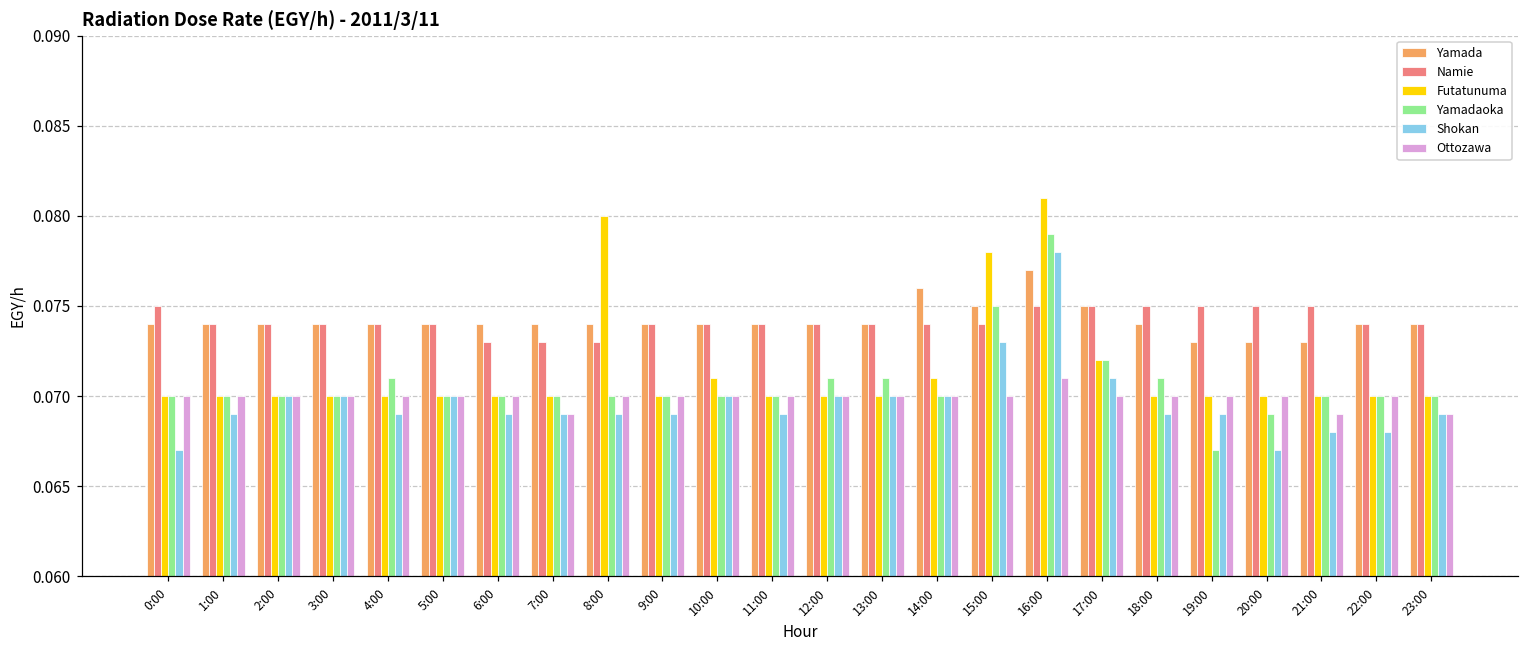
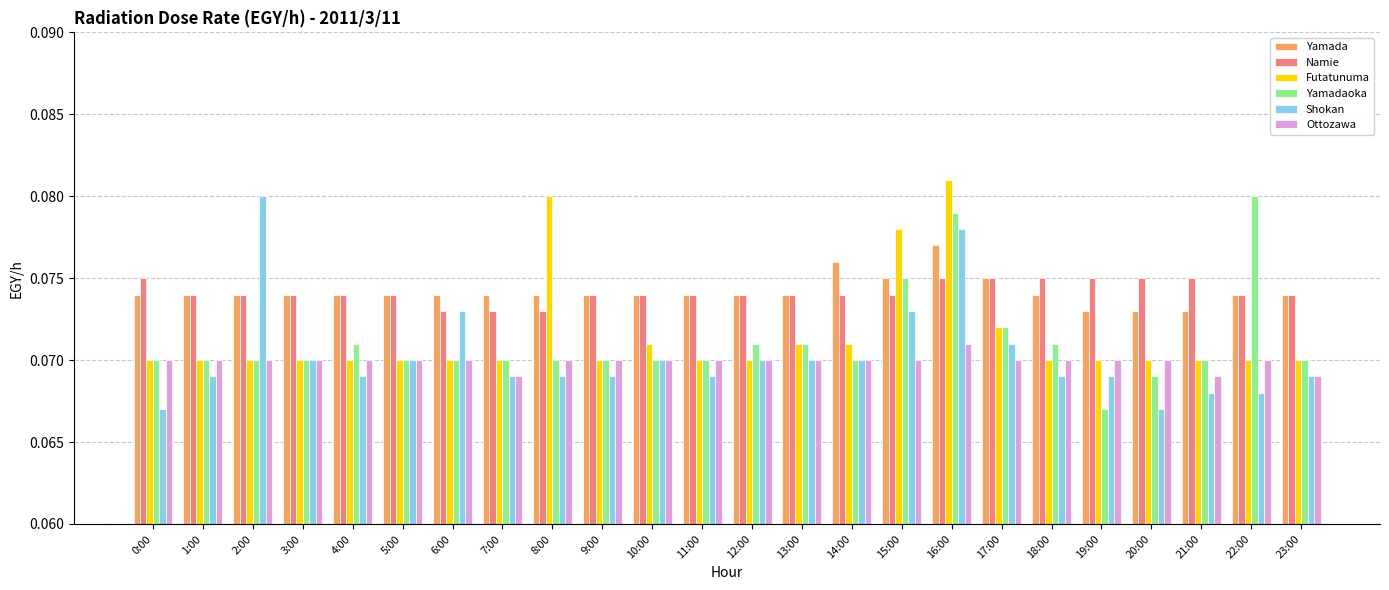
  {
    "Futatunuma": {
      "0:00": 0.070,
      "1:00": 0.070,
      "2:00": 0.070,
      "3:00": 0.070,
      "4:00": 0.070,
      "5:00": 0.070,
      "6:00": 0.070,
      "7:00": 0.070,
      "8:00": 0.080,
      "9:00": 0.070,
      "10:00": 0.071,
      "11:00": 0.070,
      "12:00": 0.070,
-     "13:00": 0.070,
+     "13:00": 0.071,
      "14:00": 0.071,
      "15:00": 0.078,
      "16:00": 0.081,
      "17:00": 0.072,
      "18:00": 0.070,
      "19:00": 0.070,
      "20:00": 0.070,
      "21:00": 0.070,
      "22:00": 0.070,
      "23:00": 0.070
    },
    "Yamadaoka": {
      "0:00": 0.07,
      "1:00": 0.07,
      "2:00": 0.07,
      "3:00": 0.07,
      "4:00": 0.0710,
      "5:00": 0.07,
      "6:00": 0.07,
      "7:00": 0.07,
      "8:00": 0.07,
      "9:00": 0.07,
      "10:00": 0.07,
      "11:00": 0.07,
      "12:00": 0.0710,
      "13:00": 0.0710,
      "14:00": 0.07,
      "15:00": 0.0750,
      "16:00": 0.0790,
      "17:00": 0.0720,
      "18:00": 0.0710,
      "19:00": 0.0670,
      "20:00": 0.0690,
      "21:00": 0.07,
-     "22:00": 0.07,
+     "22:00": 0.08,
      "23:00": 0.07
    },
    "Shokan": {
      "0:00": 0.067,
      "1:00": 0.069,
-     "2:00": 0.07,
+     "2:00": 0.08,
      "3:00": 0.070,
      "4:00": 0.069,
      "5:00": 0.070,
-     "6:00": 0.069,
+     "6:00": 0.073,
      "7:00": 0.069,
      "8:00": 0.069,
      "9:00": 0.069,
      "10:00": 0.070,
      "11:00": 0.069,
      "12:00": 0.070,
      "13:00": 0.070,
      "14:00": 0.070,
      "15:00": 0.073,
      "16:00": 0.078,
      "17:00": 0.071,
      "18:00": 0.069,
      "19:00": 0.069,
      "20:00": 0.067,
      "21:00": 0.068,
      "22:00": 0.068,
      "23:00": 0.069
    },
    "Ottozawa": {
      "0:00": 0.070,
      "1:00": 0.070,
      "2:00": 0.070,
      "3:00": 0.070,
      "4:00": 0.070,
      "5:00": 0.070,
      "6:00": 0.070,
      "7:00": 0.069,
      "8:00": 0.070,
      "9:00": 0.070,
      "10:00": 0.070,
      "11:00": 0.070,
      "12:00": 0.070,
      "13:00": 0.070,
      "14:00": 0.070,
      "15:00": 0.070,
      "16:00": 0.071,
      "17:00": 0.070,
      "18:00": 0.070,
      "19:00": 0.070,
      "20:00": 0.070,
      "21:00": 0.069,
      "22:00": 0.070,
      "23:00": 0.069
    }
  }
